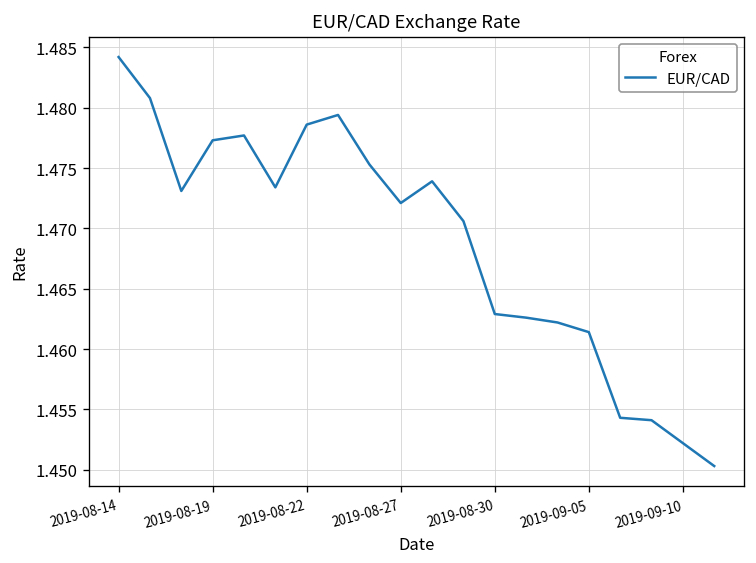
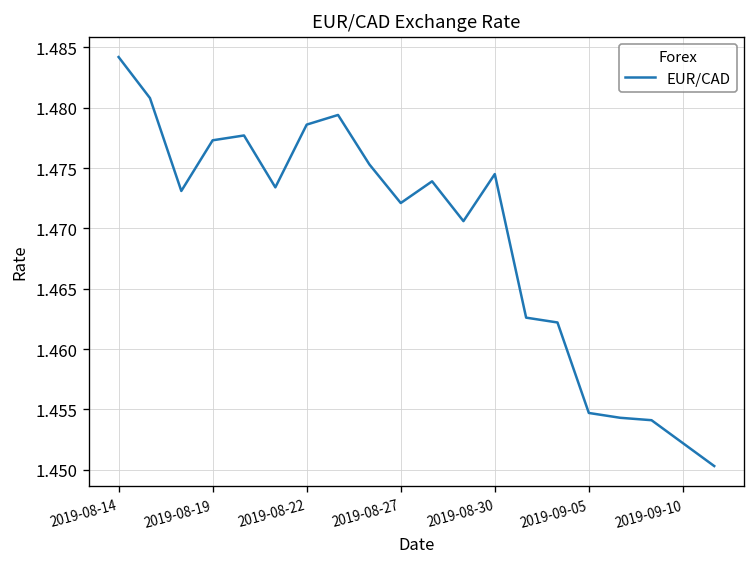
  {
    "2019-08-14": 1.4842,
    "2019-08-19": 1.4773,
    "2019-08-22": 1.4786,
    "2019-08-27": 1.4721,
-   "2019-08-30": 1.4629,
-   "2019-09-05": 1.4614,
+   "2019-08-30": 1.4745,
+   "2019-09-05": 1.4547,
    "2019-09-10": 1.4522
  }
